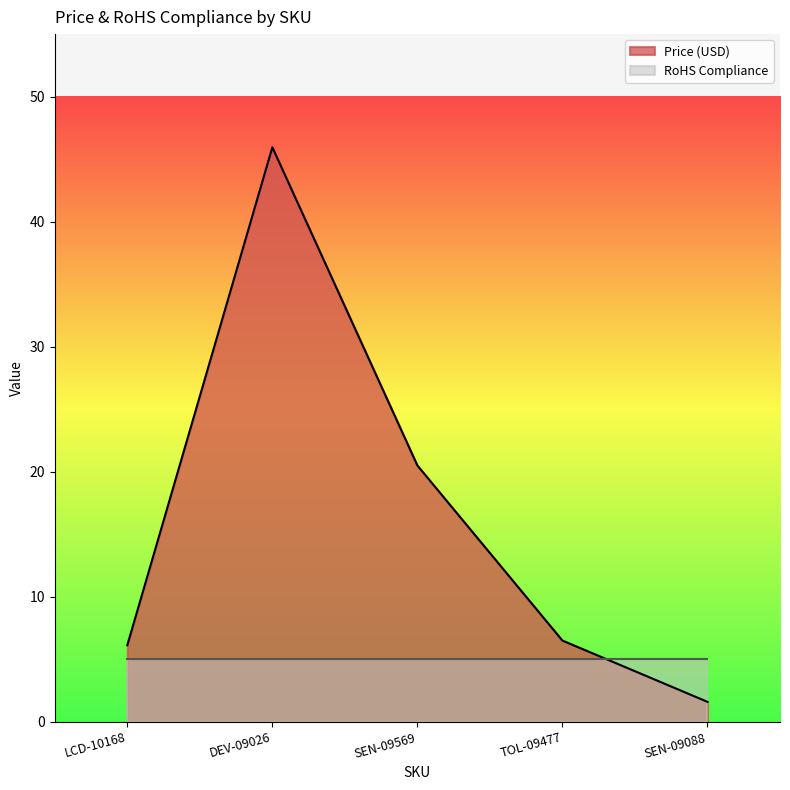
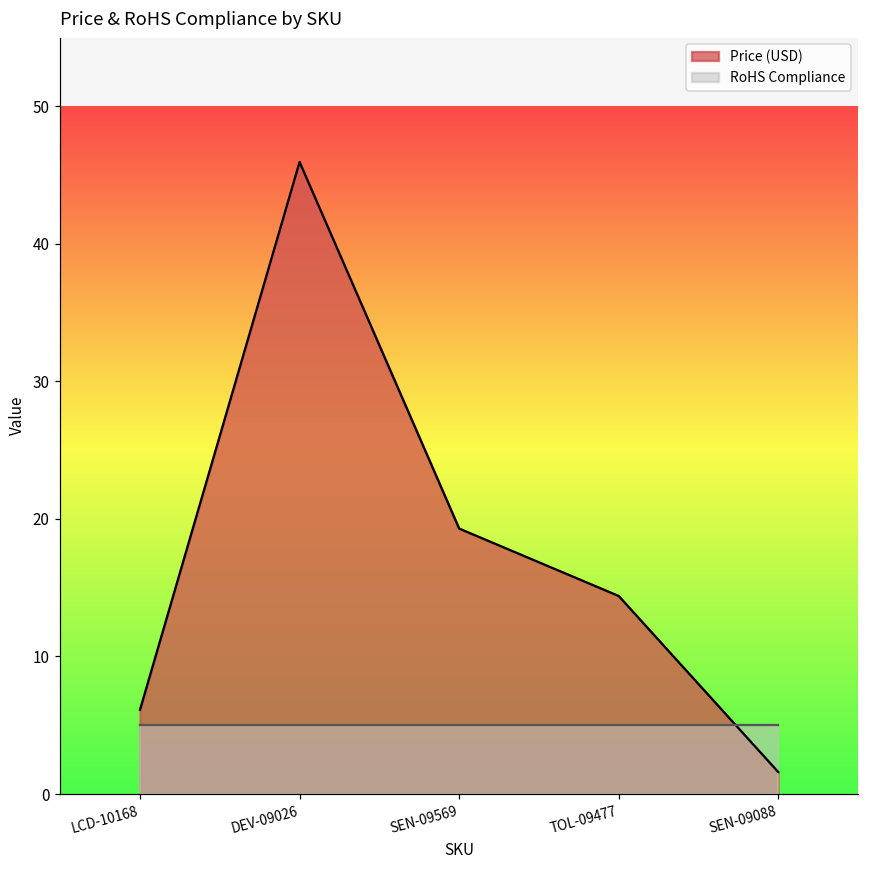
  {
    "Price (USD)": {
      "LCD-10168": 6.1,
      "DEV-09026": 46.0,
-     "SEN-09569": 20.5,
-     "TOL-09477": 6.5,
+     "SEN-09569": 19.3,
+     "TOL-09477": 14.4,
      "SEN-09088": 1.6
    },
    "RoHS Compliance": {
      "LCD-10168": 5.0,
      "DEV-09026": 5.0,
      "SEN-09569": 5.0,
      "TOL-09477": 5.0,
      "SEN-09088": 5.0
    }
  }
